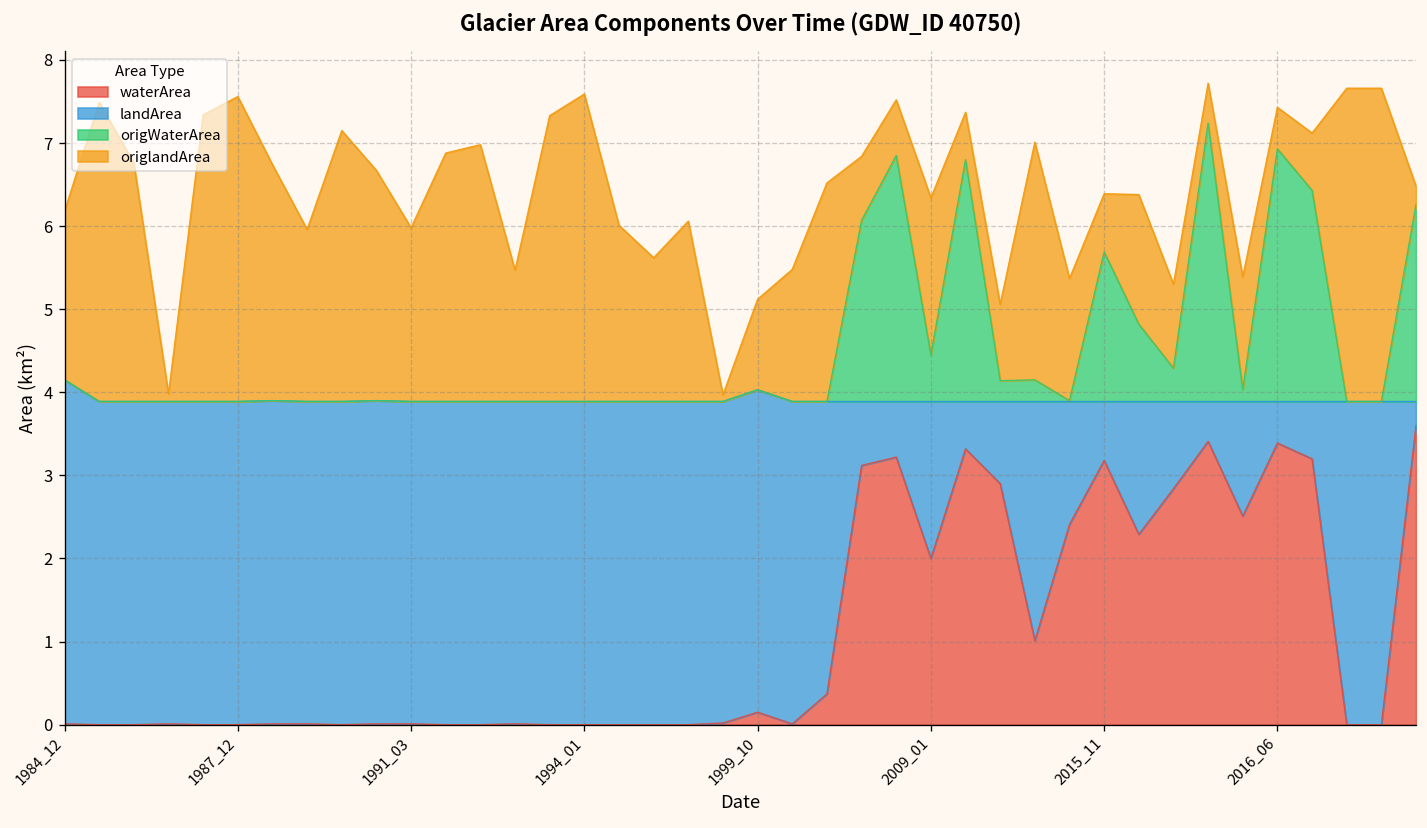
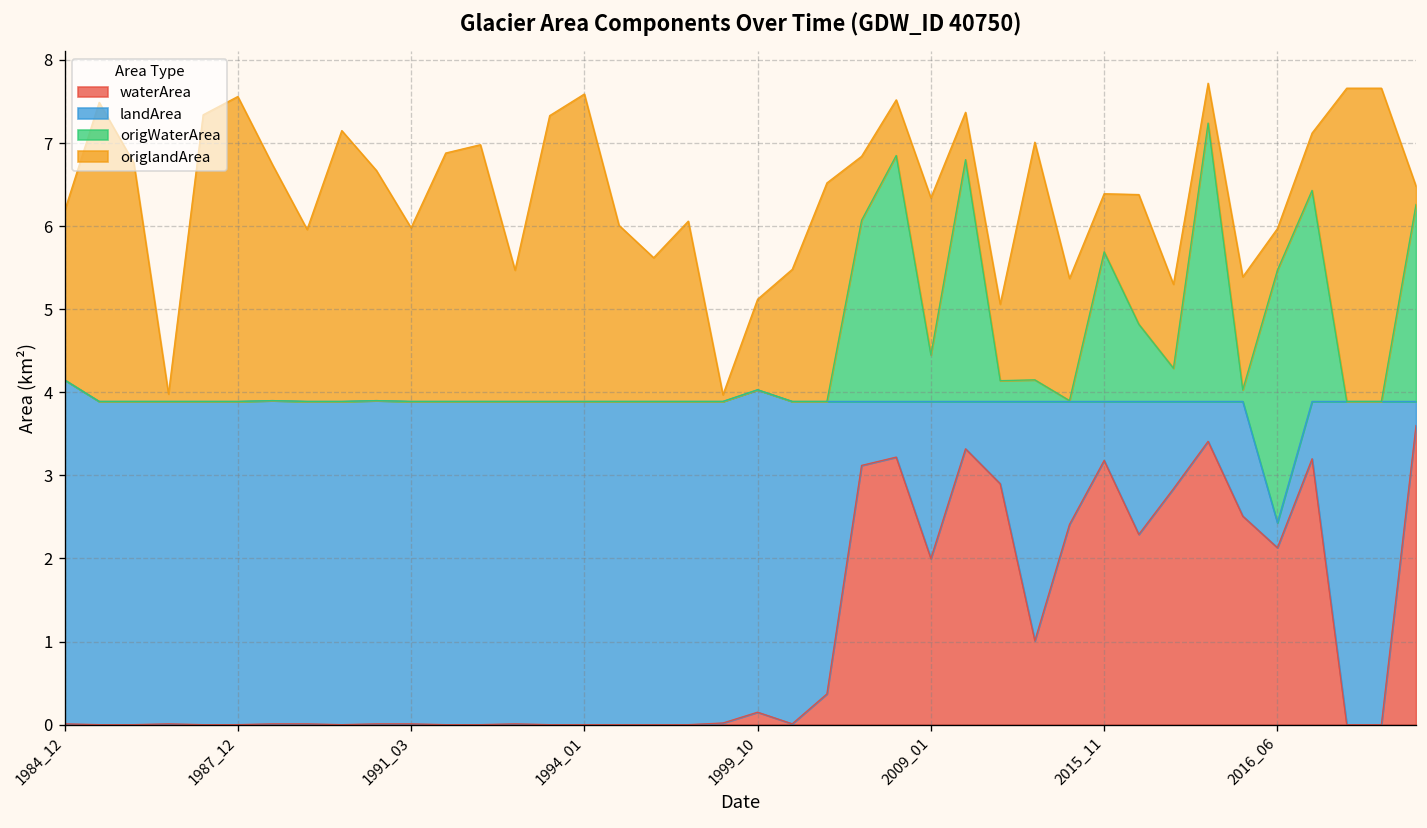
  {
    "waterArea": {
      "1984_12": 0.0,
      "1987_12": 0.0,
      "1991_03": 0.0,
      "1994_01": 0.0,
      "1999_10": 0.2,
      "2009_01": 2.0,
      "2015_11": 3.2,
-     "2016_06": 3.4
+     "2016_06": 2.1
    },
    "landArea": {
      "2009_01": 1.9,
      "2015_11": 0.7,
-     "2016_06": 0.5
+     "2016_06": 0.3
    },
    "origWaterArea": {
      "2009_01": 0.6,
      "2015_11": 1.8,
      "2016_06": 3.0
    },
    "origlandArea": {
      "1984_12": 2.0,
      "1987_12": 3.7,
      "1991_03": 2.1,
      "1994_01": 3.7,
      "1999_10": 1.1,
      "2009_01": 1.9,
      "2015_11": 0.7,
      "2016_06": 0.5
    }
  }
